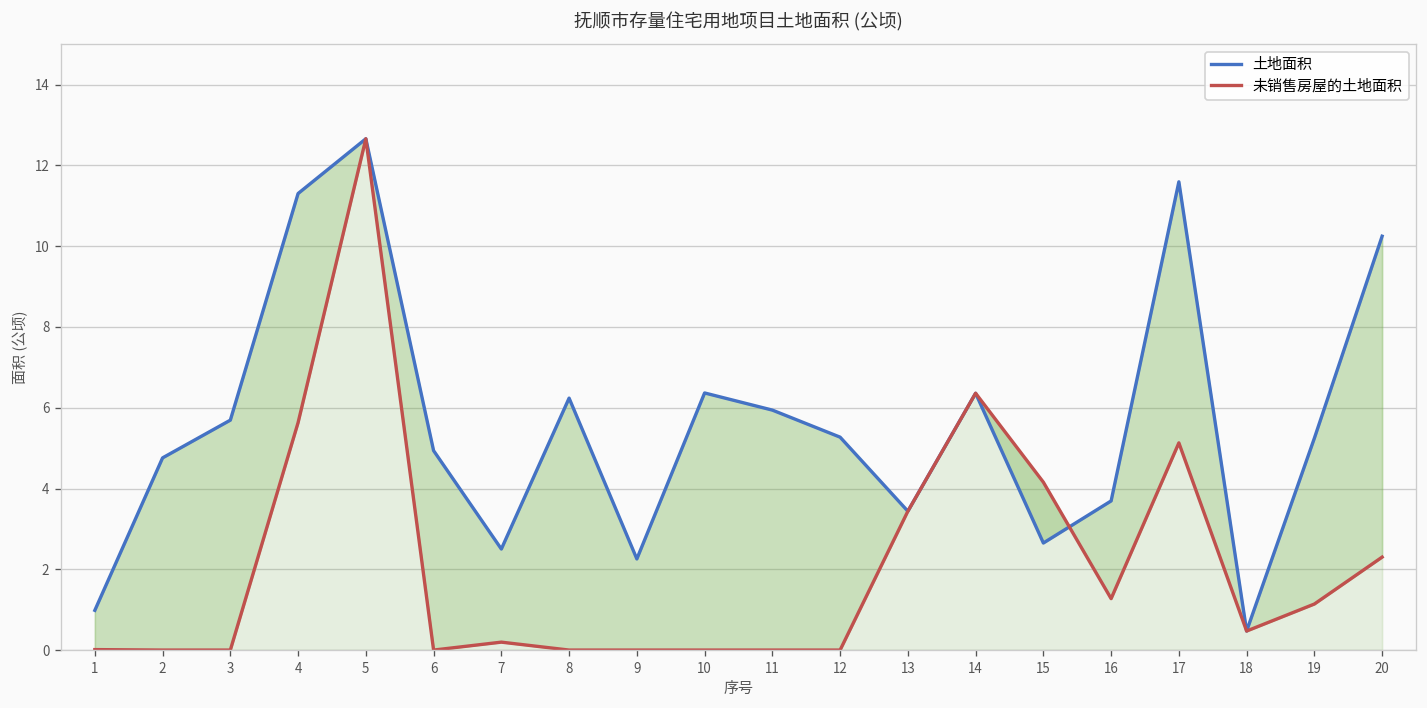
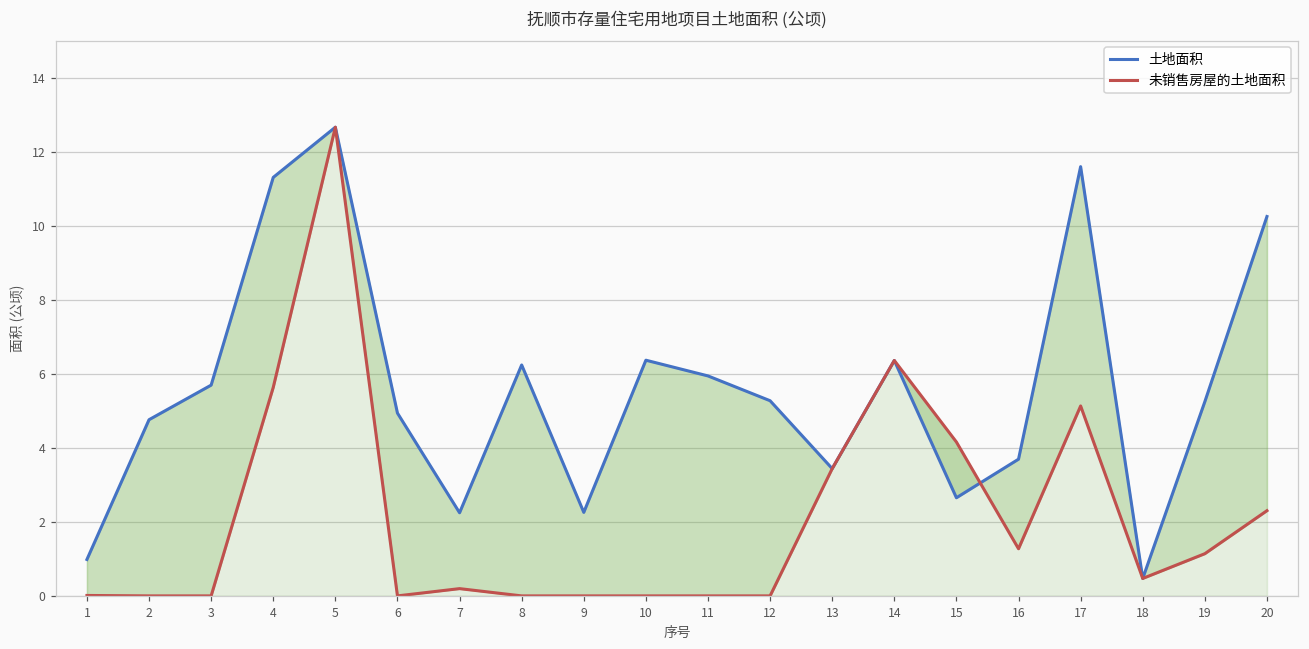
  {
    "土地面积": {
-     "7": 2.5,
+     "7": 2.2,
      "15": 2.7
    },
    "未销售房屋的土地面积": {
      "1": 0.0,
      "2": 0.0,
      "3": 0.0,
      "4": 5.6,
      "6": 0.0,
      "7": 0.2,
      "8": 0.0,
      "9": 0.0,
      "10": 0.0,
      "11": 0.0,
      "12": 0.0,
      "16": 1.3,
      "17": 5.1,
      "19": 1.1,
      "20": 2.3
    }
  }
